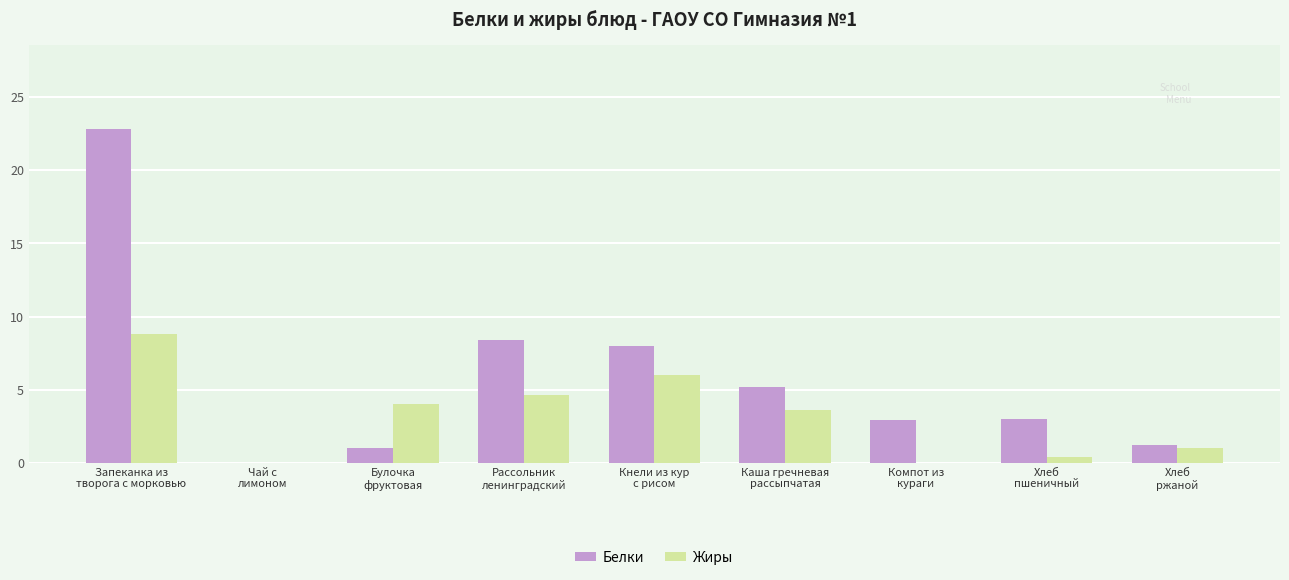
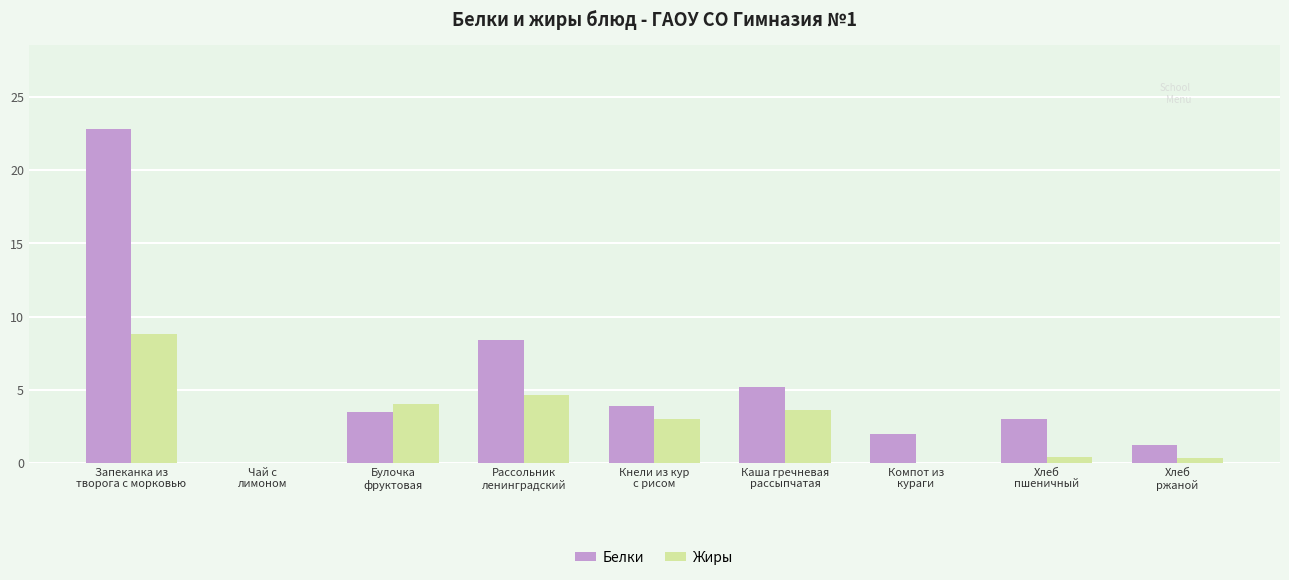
  {
    "Белки": {
      "Запеканка из творога с морковью": 22.8,
      "Чай с лимоном": 0.0,
-     "Булочка фруктовая": 1.0,
+     "Булочка фруктовая": 3.5,
      "Рассольник ленинградский": 8.4,
-     "Кнели из кур с рисом": 8.0,
+     "Кнели из кур с рисом": 3.9,
      "Каша гречневая рассыпчатая": 5.2,
-     "Компот из кураги": 2.9,
+     "Компот из кураги": 2.0,
      "Хлеб пшеничный": 3.0,
      "Хлеб ржаной": 1.2
    },
    "Жиры": {
      "Запеканка из творога с морковью": 8.8,
      "Чай с лимоном": 0.0,
      "Булочка фруктовая": 4.0,
      "Рассольник ленинградский": 4.6,
-     "Кнели из кур с рисом": 6,
+     "Кнели из кур с рисом": 3,
      "Каша гречневая рассыпчатая": 3.6,
      "Компот из кураги": 0.0,
      "Хлеб пшеничный": 0.4,
-     "Хлеб ржаной": 1.0
+     "Хлеб ржаной": 0.3
    }
  }
